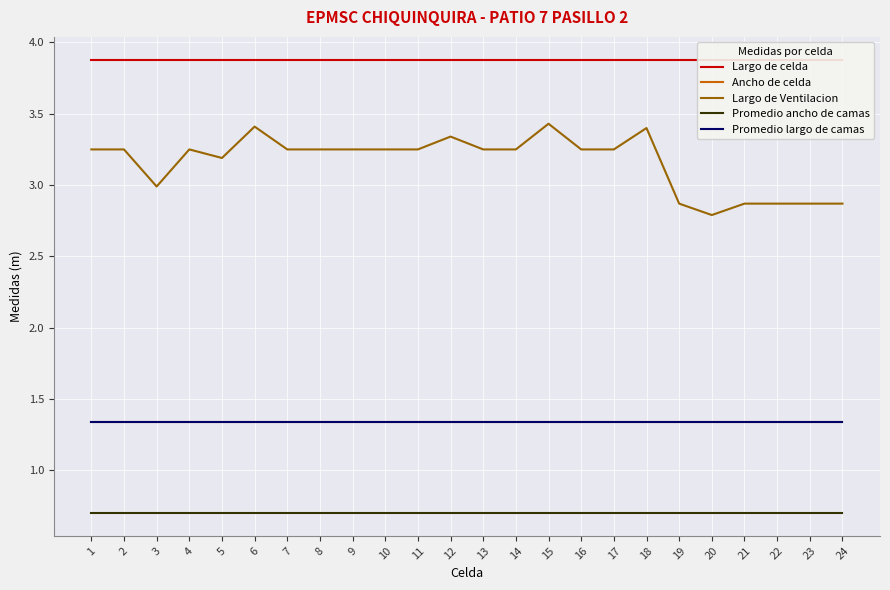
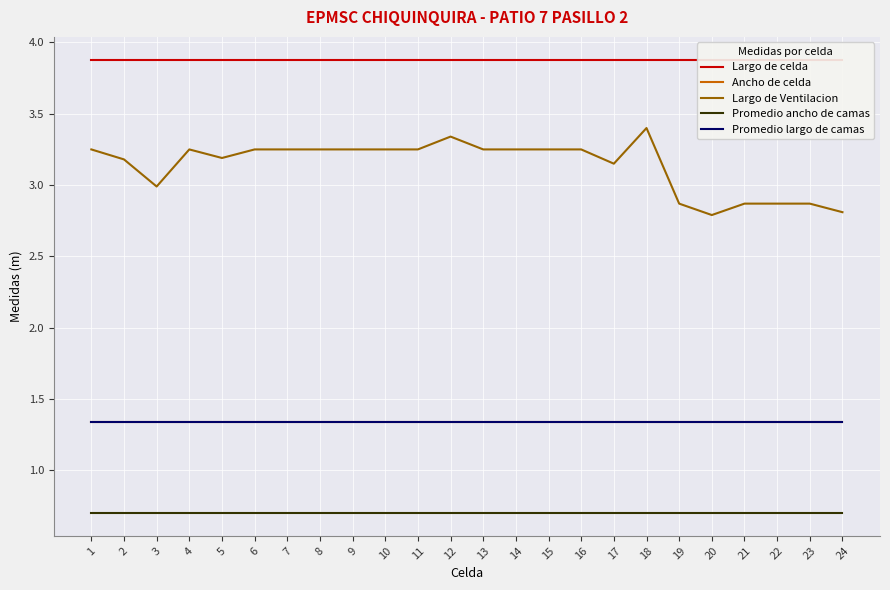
  {
    "Largo de celda": {
      "1": 3.88,
      "2": 3.88,
      "3": 3.88,
      "4": 3.88,
      "5": 3.88,
      "6": 3.88,
      "7": 3.88,
      "8": 3.88,
      "9": 3.88,
      "10": 3.88,
      "11": 3.88,
      "12": 3.88,
      "13": 3.88,
      "14": 3.88,
      "15": 3.88,
      "16": 3.88,
      "17": 3.88,
      "18": 3.88,
      "19": 3.88
    },
    "Promedio largo de camas": {
      "1": 1.34,
      "2": 1.34,
      "3": 1.34,
      "4": 1.34,
      "5": 1.34,
      "6": 1.34,
      "7": 1.34,
      "8": 1.34,
      "9": 1.34,
      "10": 1.34,
      "11": 1.34,
      "12": 1.34,
      "13": 1.34,
      "14": 1.34,
      "15": 1.34,
      "16": 1.34,
      "17": 1.34,
      "18": 1.34,
      "19": 1.34,
      "20": 1.34,
      "21": 1.34,
      "22": 1.34,
      "23": 1.34,
      "24": 1.34
    },
    "Largo de Ventilacion": {
      "1": 3.25,
-     "2": 3.25,
+     "2": 3.18,
      "3": 2.99,
      "4": 3.25,
      "5": 3.19,
-     "6": 3.41,
+     "6": 3.25,
      "7": 3.25,
      "8": 3.25,
      "9": 3.25,
      "10": 3.25,
      "11": 3.25,
      "12": 3.34,
      "13": 3.25,
      "14": 3.25,
-     "15": 3.43,
+     "15": 3.25,
      "16": 3.25,
-     "17": 3.25,
+     "17": 3.15,
      "18": 3.40,
      "19": 2.87,
      "20": 2.79,
      "21": 2.87,
      "22": 2.87,
      "23": 2.87,
-     "24": 2.87
+     "24": 2.81
    },
    "Promedio ancho de camas": {
      "1": 0.70,
      "2": 0.70,
      "3": 0.70,
      "4": 0.70,
      "5": 0.70,
      "6": 0.70,
      "7": 0.70,
      "8": 0.70,
      "9": 0.70,
      "10": 0.70,
      "11": 0.70,
      "12": 0.70,
      "13": 0.70,
      "14": 0.70,
      "15": 0.70,
      "16": 0.70,
      "17": 0.70,
      "18": 0.70,
      "19": 0.70,
      "20": 0.70,
      "21": 0.70,
      "22": 0.70,
      "23": 0.70,
      "24": 0.70
    }
  }
